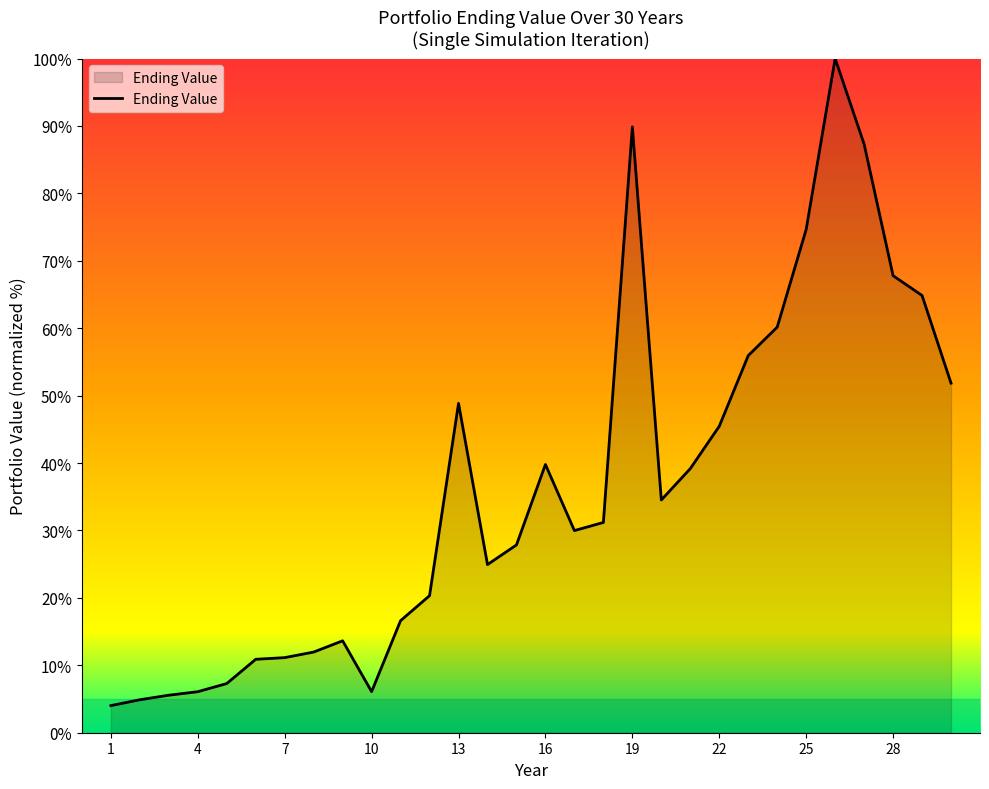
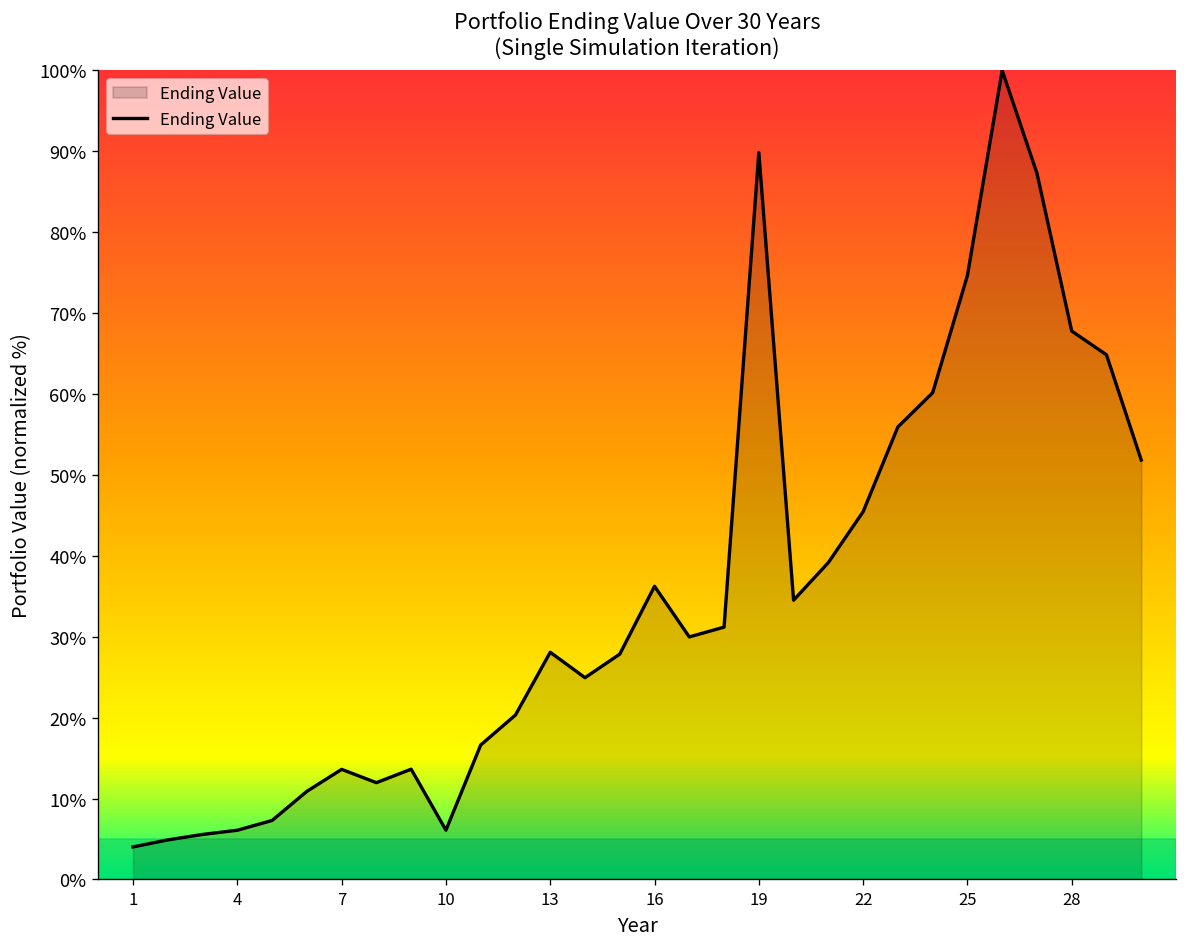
  {
    "4": "6%",
-   "7": "11%",
+   "7": "14%",
    "10": "6%",
-   "13": "49%",
-   "16": "40%",
+   "13": "28%",
+   "16": "36%",
    "19": "90%",
    "22": "45%",
    "25": "75%",
    "28": "68%"
  }
